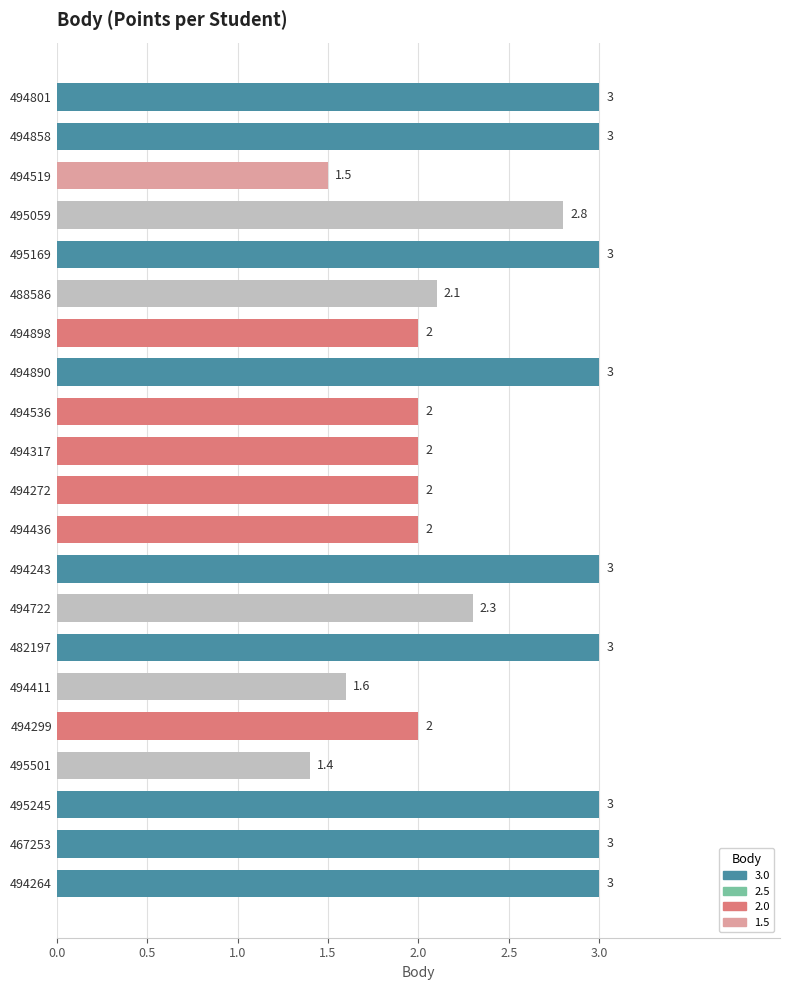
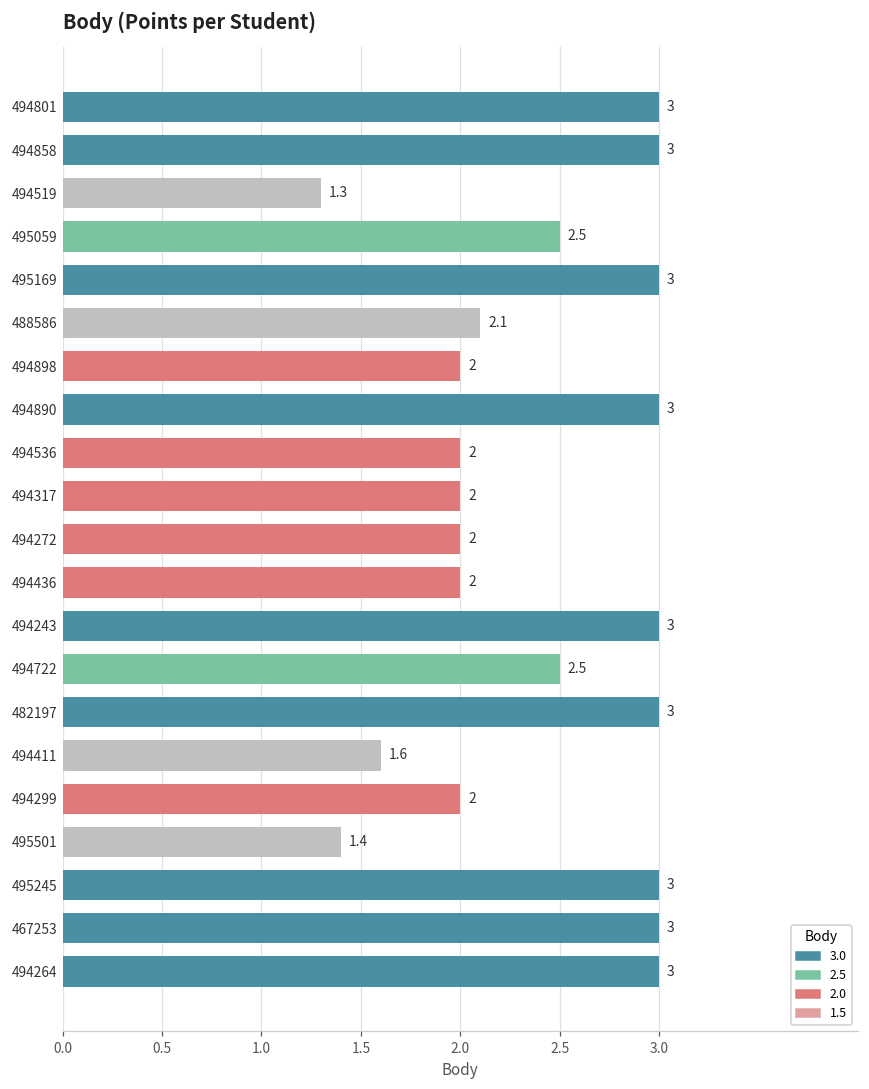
  {
    "494801": 3,
    "494858": 3,
-   "494519": 1.5,
-   "495059": 2.8,
+   "494519": 1.3,
+   "495059": 2.5,
    "495169": 3,
    "488586": 2.1,
    "494898": 2,
    "494890": 3,
    "494536": 2,
    "494317": 2,
    "494272": 2,
    "494436": 2,
    "494243": 3,
-   "494722": 2.3,
+   "494722": 2.5,
    "482197": 3,
    "494411": 1.6,
    "494299": 2,
    "495501": 1.4,
    "495245": 3,
    "467253": 3,
    "494264": 3
  }
